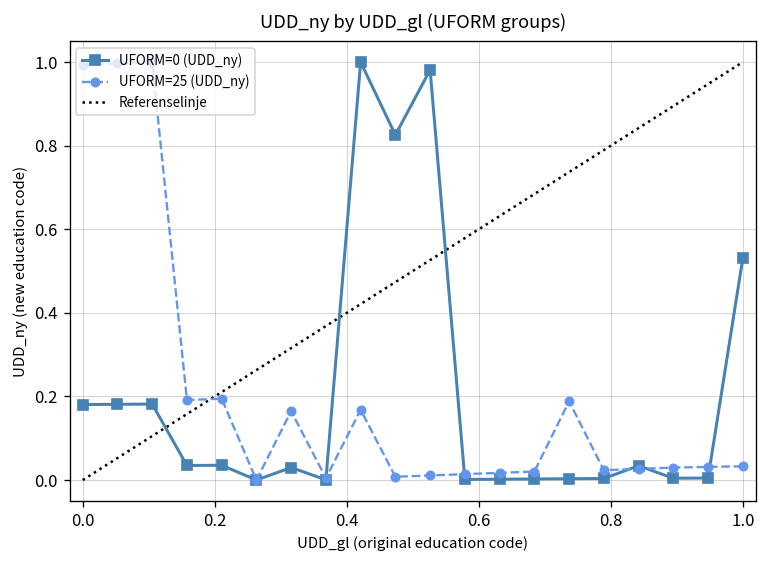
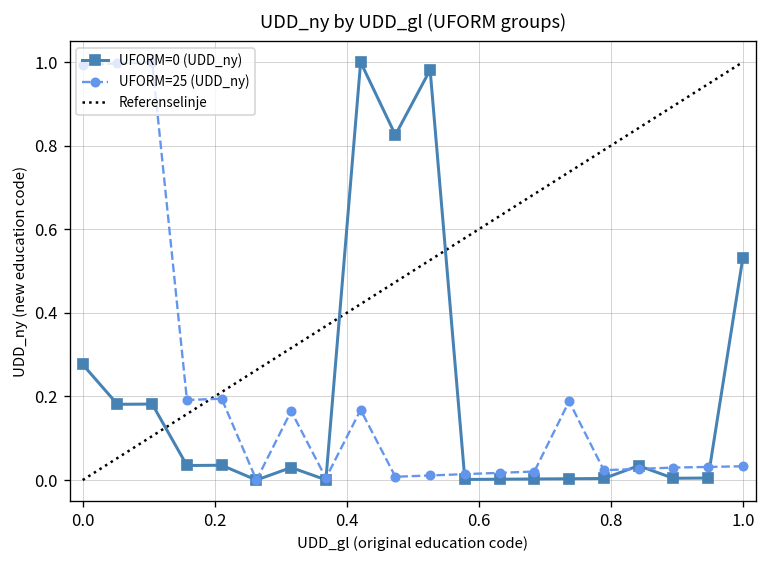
  {
    "UFORM=0 (UDD_ny)": {
-     "0.0": 0.18,
+     "0.0": 0.28,
      "1.0": 0.53
    },
    "UFORM=25 (UDD_ny)": {
      "1.0": 0.03
    },
    "Referenselinje": {
      "0.0": 0.00,
      "1.0": 1.00
    }
  }
